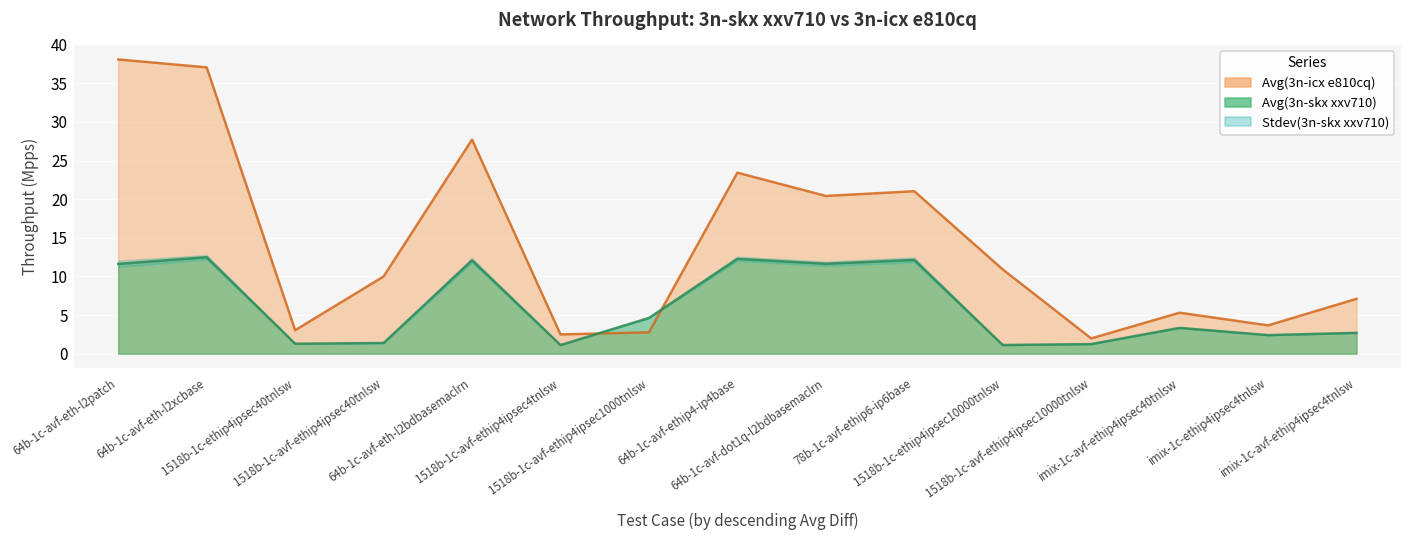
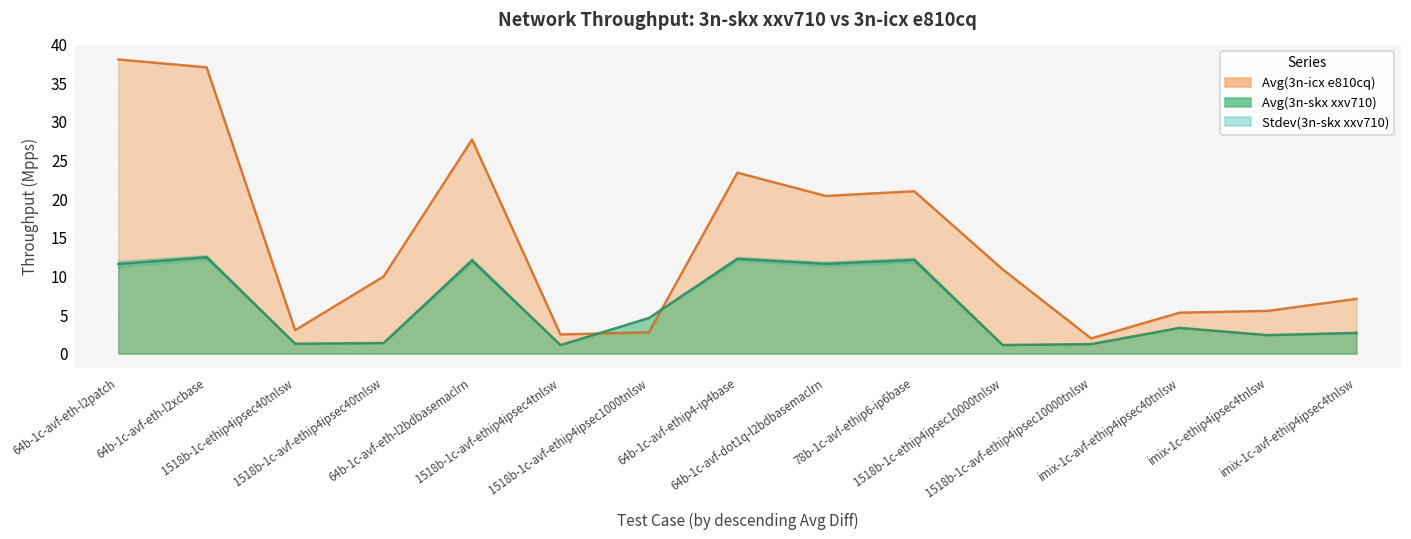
  {
    "Avg(3n-icx e810cq)": {
      "64b-1c-avf-eth-l2patch": 38,
      "64b-1c-avf-eth-l2xcbase": 37,
      "1518b-1c-ethip4ipsec40tnlsw": 3,
      "1518b-1c-avf-ethip4ipsec40tnlsw": 10,
      "64b-1c-avf-eth-l2bdbasemaclrn": 28,
      "1518b-1c-avf-ethip4ipsec4tnlsw": 2,
      "1518b-1c-avf-ethip4ipsec1000tnlsw": 3,
      "64b-1c-avf-ethip4-ip4base": 23,
      "64b-1c-avf-dot1q-l2bdbasemaclrn": 20,
      "78b-1c-avf-ethip6-ip6base": 21,
      "1518b-1c-ethip4ipsec10000tnlsw": 11,
      "1518b-1c-avf-ethip4ipsec10000tnlsw": 2,
      "imix-1c-avf-ethip4ipsec40tnlsw": 5,
-     "imix-1c-ethip4ipsec4tnlsw": 4,
+     "imix-1c-ethip4ipsec4tnlsw": 6,
      "imix-1c-avf-ethip4ipsec4tnlsw": 7
    },
    "Avg(3n-skx xxv710)": {
      "64b-1c-avf-eth-l2patch": 12
    }
  }
